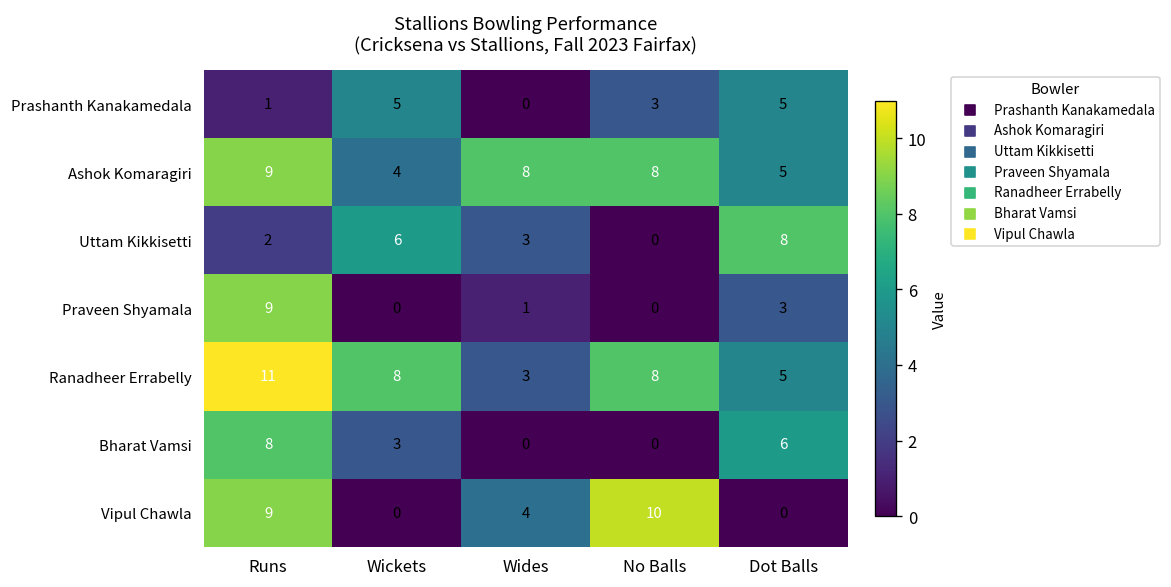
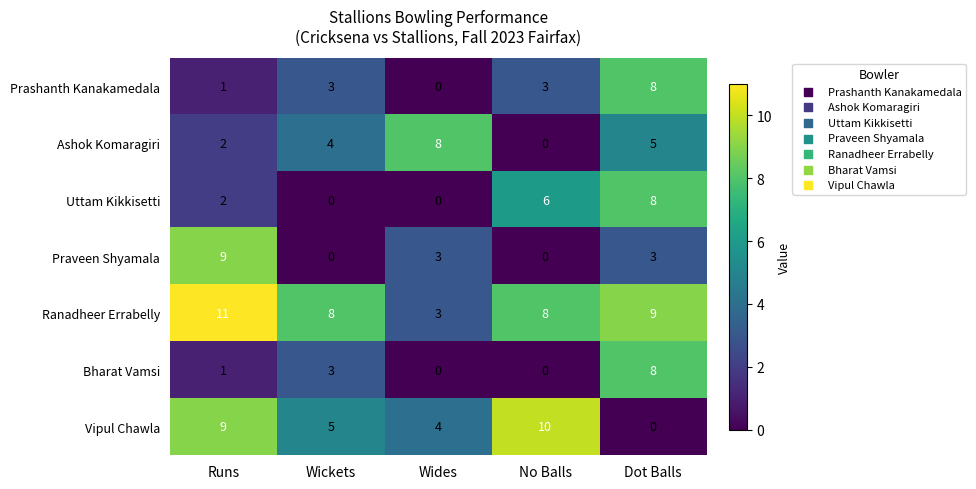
  {
    "Prashanth Kanakamedala": {
      "Runs": 1,
-     "Wickets": 5,
+     "Wickets": 3,
      "Wides": 0,
      "No Balls": 3,
-     "Dot Balls": 5
+     "Dot Balls": 8
    },
    "Ashok Komaragiri": {
-     "Runs": 9,
+     "Runs": 2,
      "Wickets": 4,
      "Wides": 8,
-     "No Balls": 8,
+     "No Balls": 0,
      "Dot Balls": 5
    },
    "Uttam Kikkisetti": {
      "Runs": 2,
-     "Wickets": 6,
-     "Wides": 3,
-     "No Balls": 0,
+     "Wickets": 0,
+     "Wides": 0,
+     "No Balls": 6,
      "Dot Balls": 8
    },
    "Praveen Shyamala": {
      "Runs": 9,
      "Wickets": 0,
-     "Wides": 1,
+     "Wides": 3,
      "No Balls": 0,
      "Dot Balls": 3
    },
    "Ranadheer Errabelly": {
      "Runs": 11,
      "Wickets": 8,
      "Wides": 3,
      "No Balls": 8,
-     "Dot Balls": 5
+     "Dot Balls": 9
    },
    "Bharat Vamsi": {
-     "Runs": 8,
+     "Runs": 1,
      "Wickets": 3,
      "Wides": 0,
      "No Balls": 0,
-     "Dot Balls": 6
+     "Dot Balls": 8
    },
    "Vipul Chawla": {
      "Runs": 9,
-     "Wickets": 0,
+     "Wickets": 5,
      "Wides": 4,
      "No Balls": 10,
      "Dot Balls": 0
    }
  }
